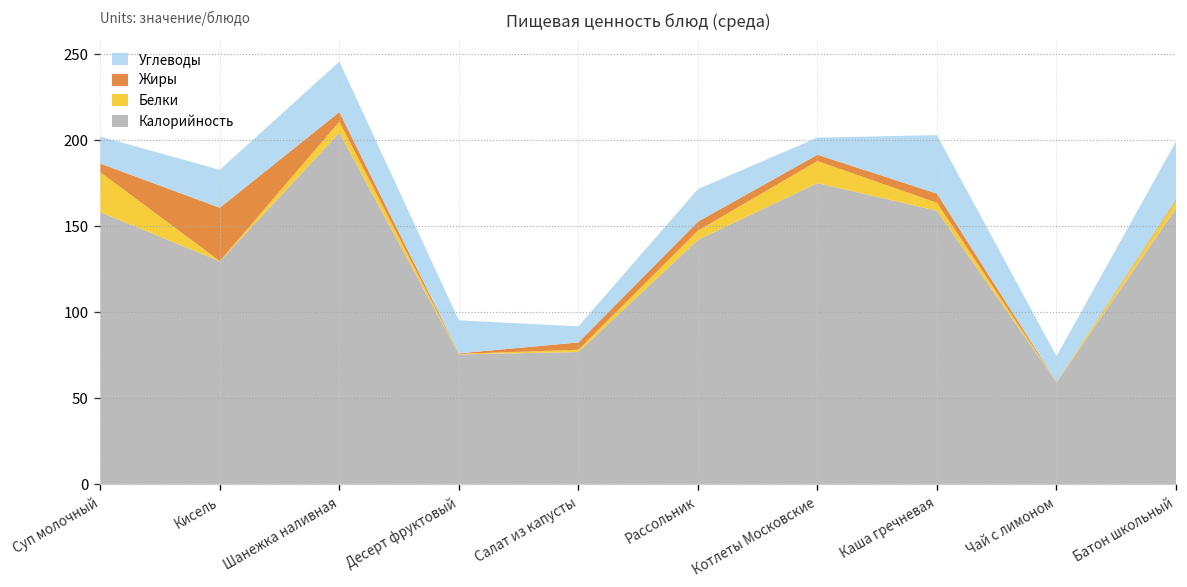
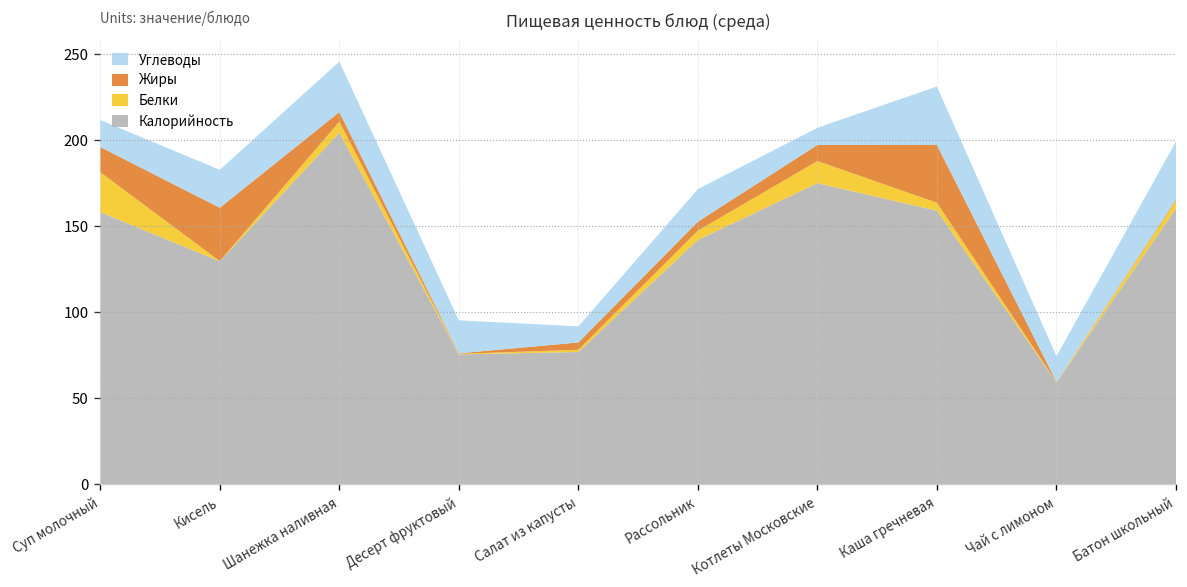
  {
    "Калорийность": {
      "Суп молочный": 158,
      "Шанежка наливная": 204,
      "Рассольник": 142,
      "Котлеты Московские": 175,
      "Каша гречневая": 159,
      "Батон школьный": 160
    },
    "Белки": {
      "Суп молочный": 23,
      "Шанежка наливная": 6,
      "Рассольник": 5,
      "Котлеты Московские": 13,
      "Каша гречневая": 5
    },
    "Жиры": {
-     "Суп молочный": 5,
+     "Суп молочный": 15,
      "Кисель": 31,
      "Шанежка наливная": 6,
      "Салат из капусты": 4,
      "Рассольник": 5,
-     "Котлеты Московские": 4,
-     "Каша гречневая": 5
+     "Котлеты Московские": 9,
+     "Каша гречневая": 34
    },
    "Углеводы": {
      "Суп молочный": 16,
      "Кисель": 22,
      "Шанежка наливная": 29,
      "Десерт фруктовый": 19,
      "Салат из капусты": 9,
      "Рассольник": 19,
      "Котлеты Московские": 10,
      "Каша гречневая": 34,
      "Чай с лимоном": 15,
      "Батон школьный": 34
    }
  }
